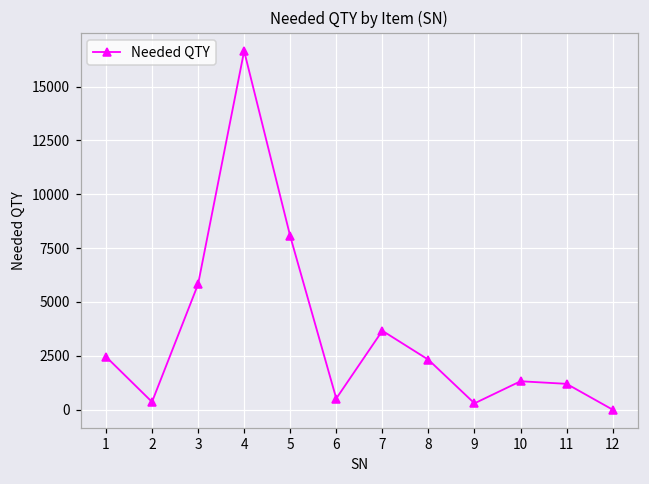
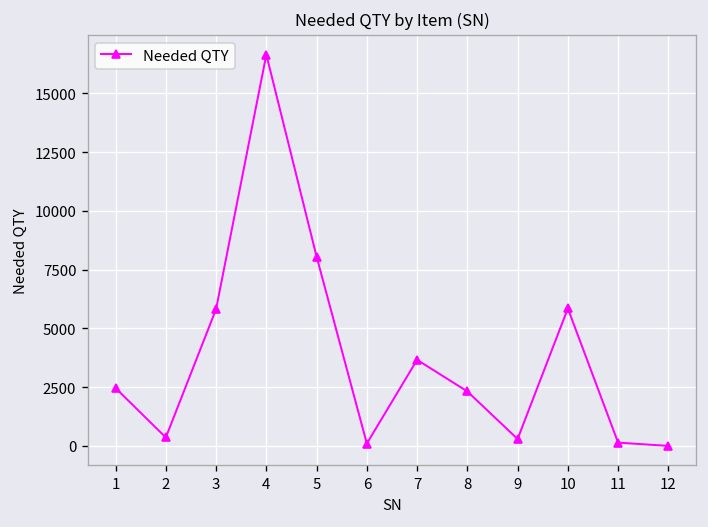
  {
    "1": 2500,
    "2": 400,
    "3": 5800,
    "4": 16700,
    "5": 8100,
-   "6": 500,
+   "6": 100,
    "7": 3700,
    "8": 2300,
    "9": 300,
-   "10": 1300,
-   "11": 1200,
+   "10": 5900,
+   "11": 100,
    "12": 0
  }
